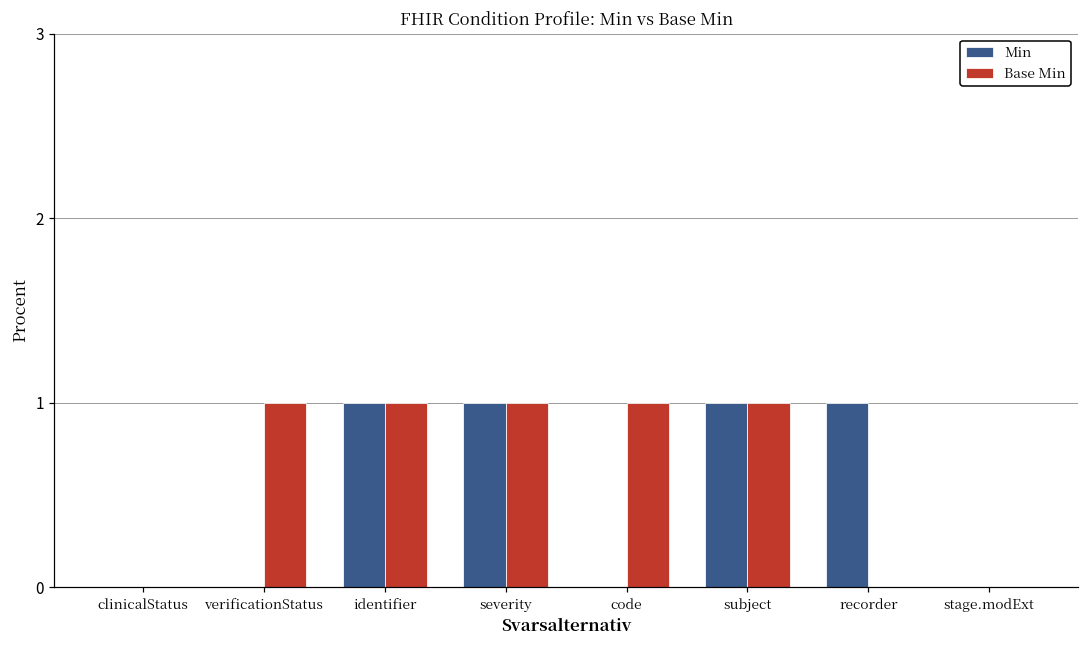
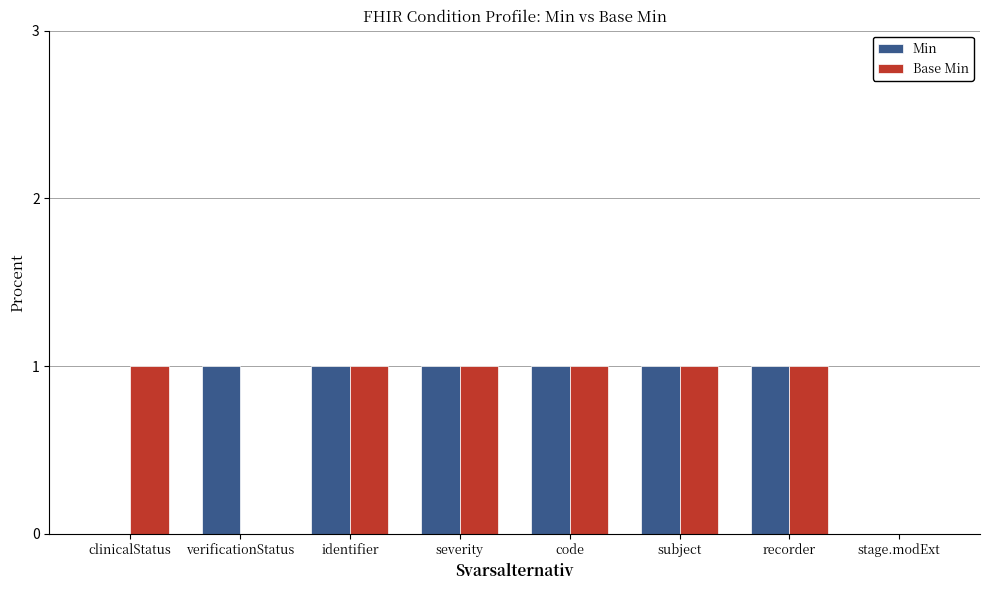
  {
    "Min": {
      "clinicalStatus": 0,
-     "verificationStatus": 0,
+     "verificationStatus": 1,
      "identifier": 1,
      "severity": 1,
-     "code": 0,
+     "code": 1,
      "subject": 1,
      "recorder": 1,
      "stage.modExt": 0
    },
    "Base Min": {
-     "clinicalStatus": 0,
-     "verificationStatus": 1,
+     "clinicalStatus": 1,
+     "verificationStatus": 0,
      "identifier": 1,
      "severity": 1,
      "code": 1,
      "subject": 1,
-     "recorder": 0,
+     "recorder": 1,
      "stage.modExt": 0
    }
  }
